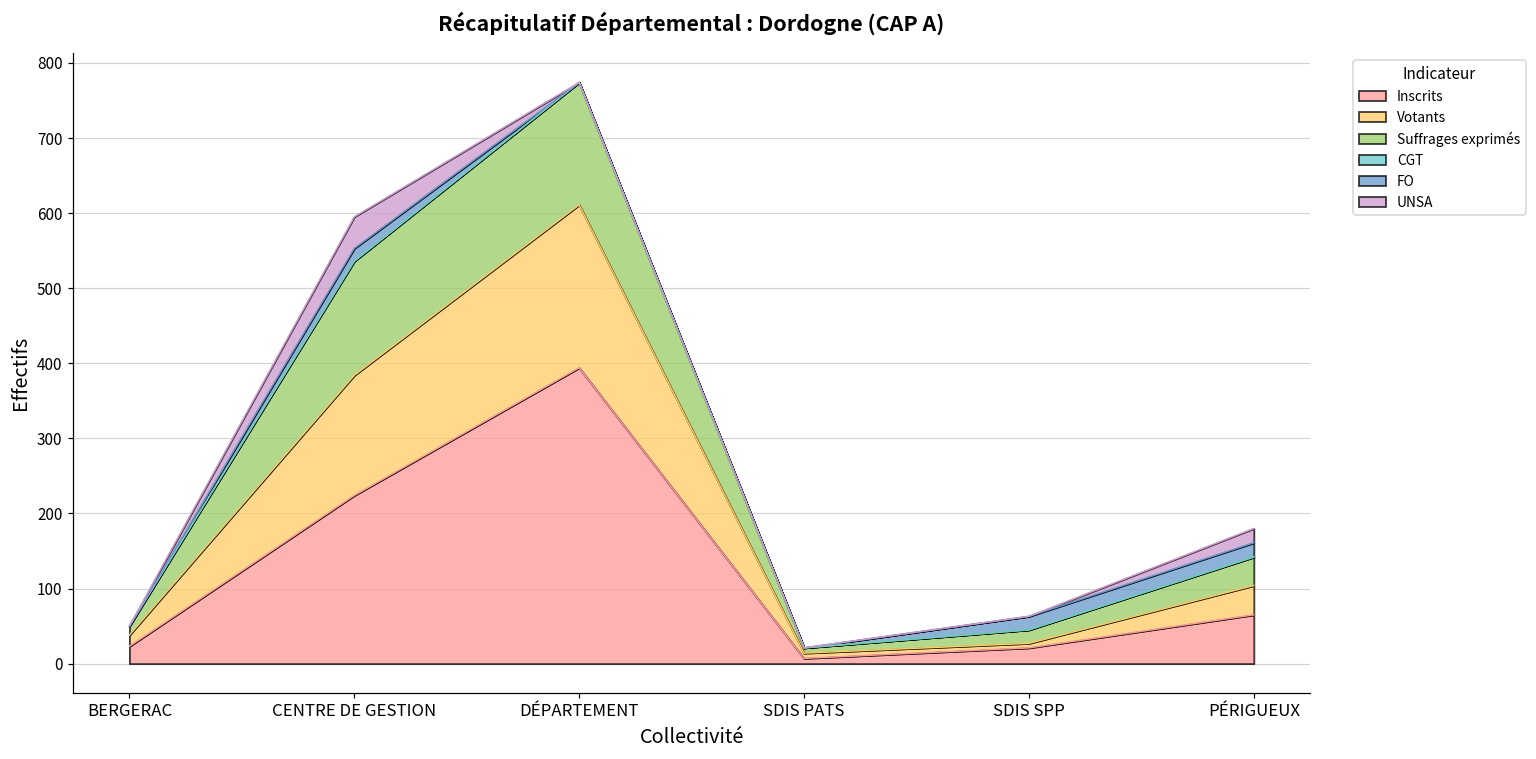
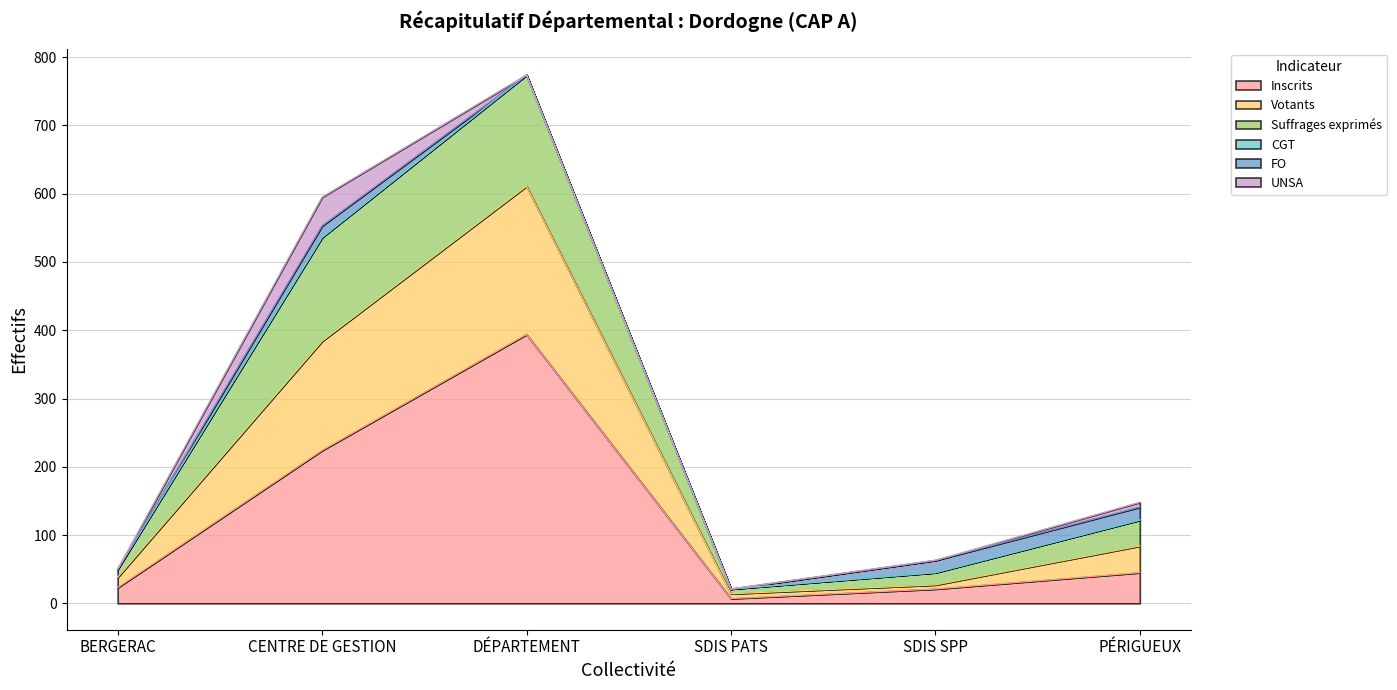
  {
    "Inscrits": {
      "BERGERAC": 20,
      "CENTRE DE GESTION": 220,
      "DÉPARTEMENT": 390,
      "SDIS PATS": 10,
      "SDIS SPP": 20,
-     "PÉRIGUEUX": 70
+     "PÉRIGUEUX": 50
    },
    "Votants": {
      "BERGERAC": 20,
      "CENTRE DE GESTION": 160,
      "DÉPARTEMENT": 220,
      "SDIS PATS": 10,
      "SDIS SPP": 10,
      "PÉRIGUEUX": 40
    },
    "UNSA": {
      "CENTRE DE GESTION": 40,
-     "PÉRIGUEUX": 20
+     "PÉRIGUEUX": 10
    }
  }
